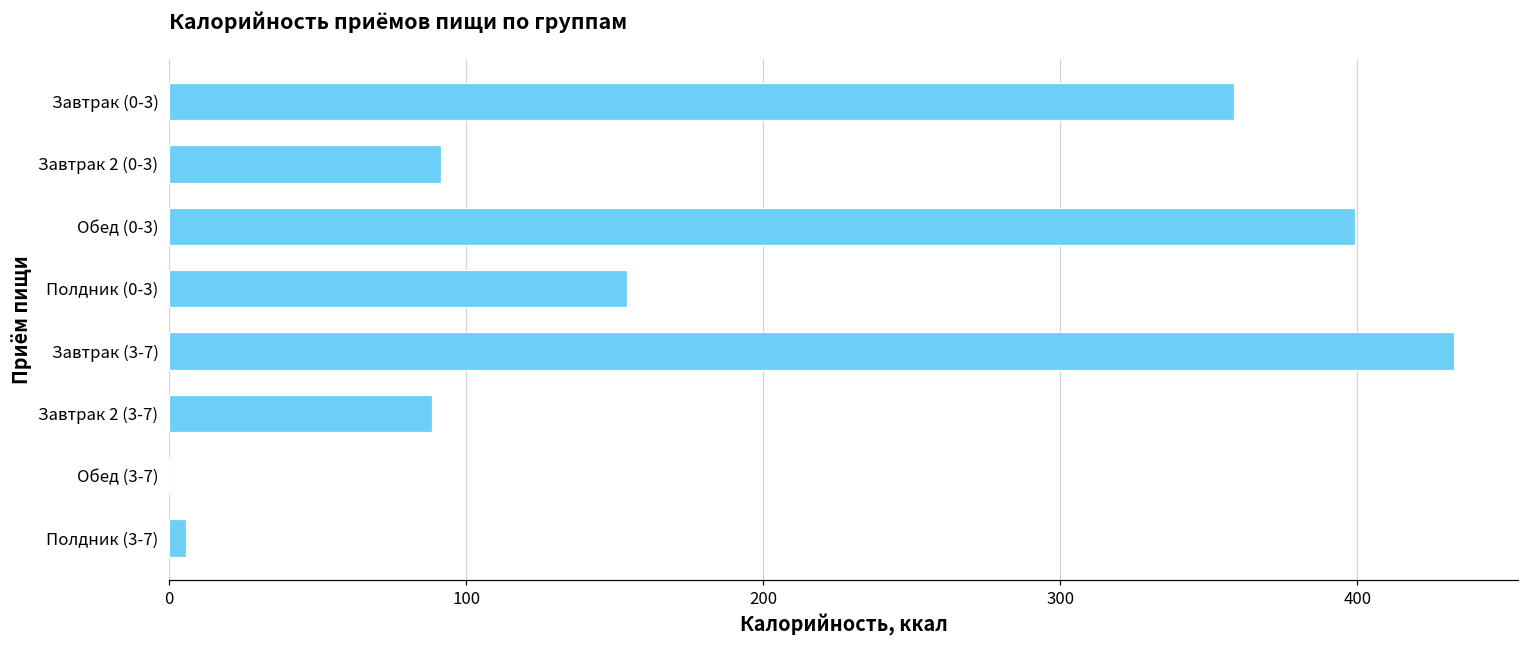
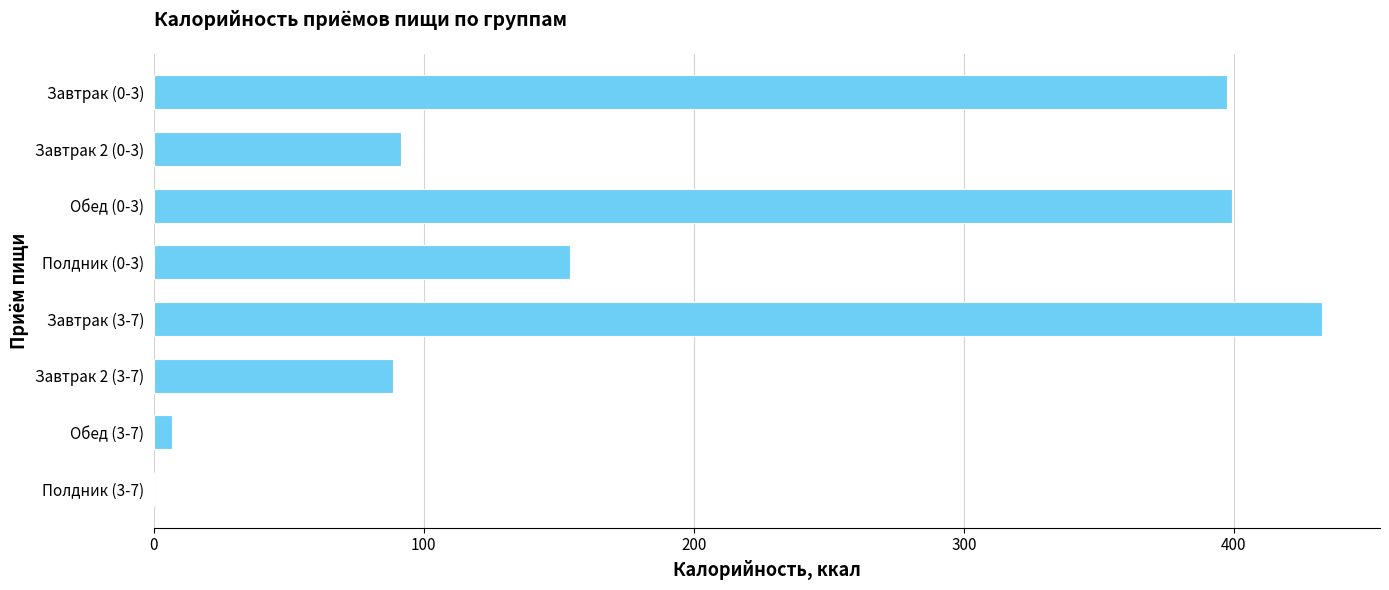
  {
-   "Завтрак (0-3)": 359,
+   "Завтрак (0-3)": 398,
    "Завтрак 2 (0-3)": 92,
    "Обед (0-3)": 399,
    "Полдник (0-3)": 154,
    "Завтрак (3-7)": 432,
    "Завтрак 2 (3-7)": 89,
-   "Обед (3-7)": 0,
-   "Полдник (3-7)": 6
+   "Обед (3-7)": 7,
+   "Полдник (3-7)": 0
  }
